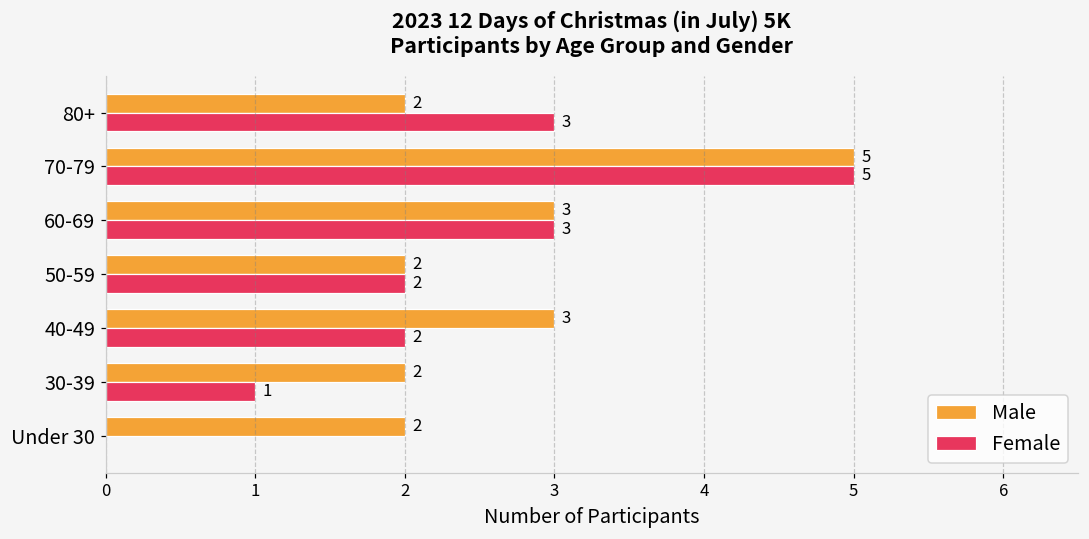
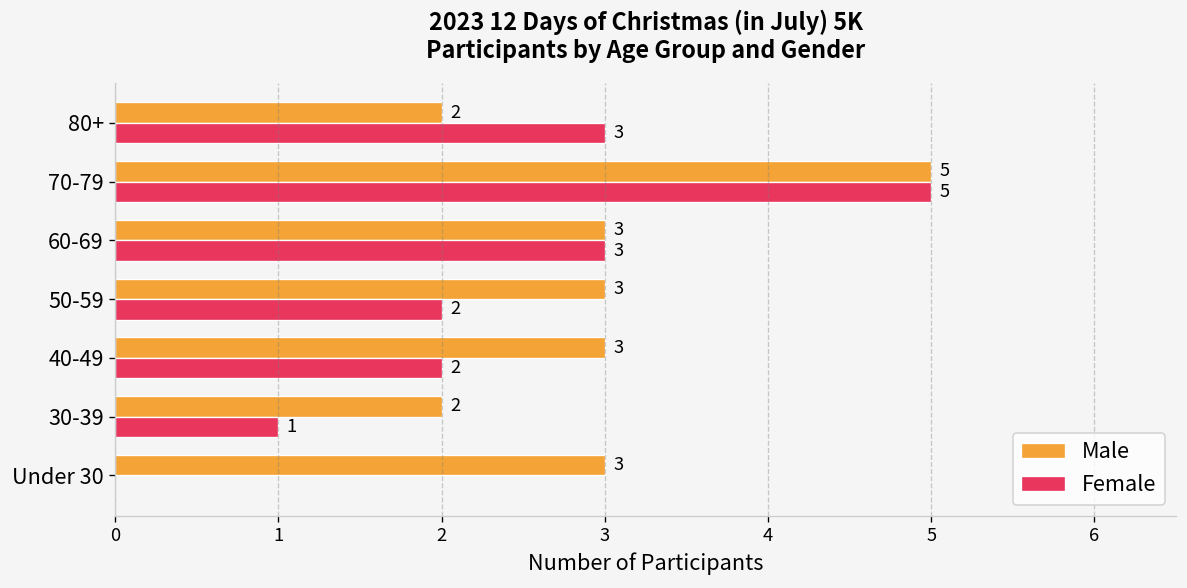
  {
    "Male": {
      "80+": 2,
      "70-79": 5,
      "60-69": 3,
-     "50-59": 2,
+     "50-59": 3,
      "40-49": 3,
      "30-39": 2,
-     "Under 30": 2
+     "Under 30": 3
    },
    "Female": {
      "80+": 3,
      "70-79": 5,
      "60-69": 3,
      "50-59": 2,
      "40-49": 2,
      "30-39": 1
    }
  }
